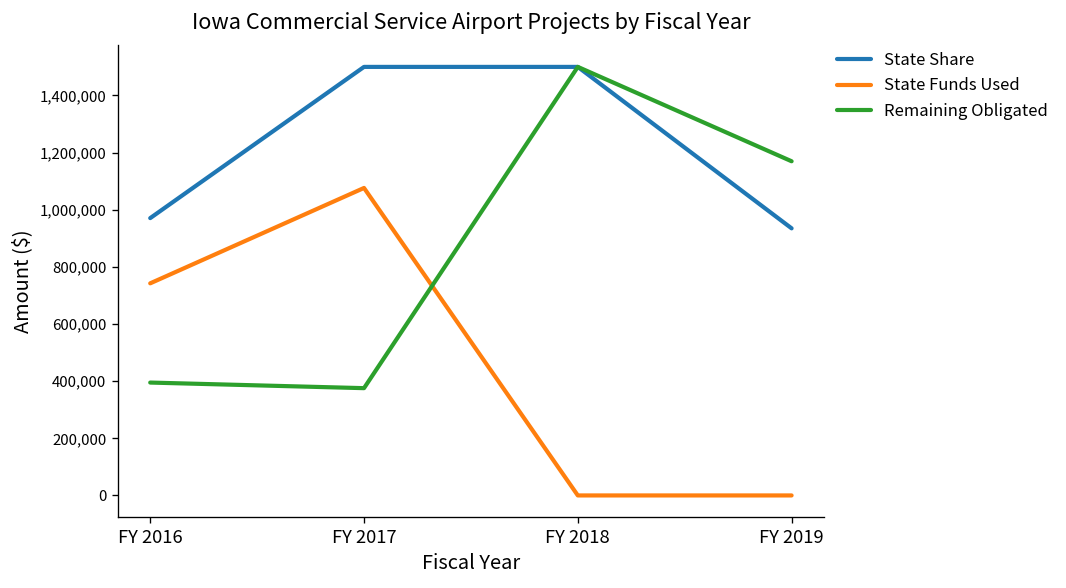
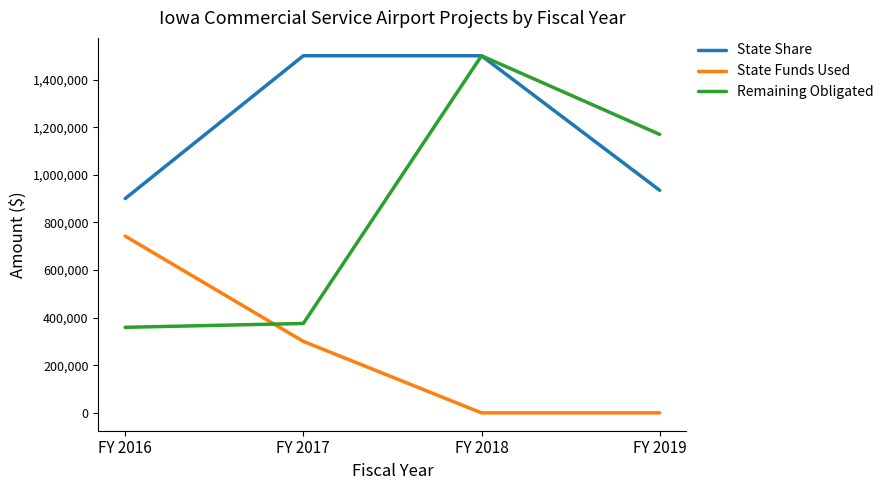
  {
    "State Share": {
-     "FY 2016": "970,000",
+     "FY 2016": "900,000",
      "FY 2017": "1,500,000",
      "FY 2019": "930,000"
    },
    "State Funds Used": {
      "FY 2016": "740,000",
-     "FY 2017": "1,080,000",
+     "FY 2017": "300,000",
      "FY 2018": "0",
      "FY 2019": "0"
    },
    "Remaining Obligated": {
-     "FY 2016": "400,000",
+     "FY 2016": "360,000",
      "FY 2017": "380,000",
      "FY 2019": "1,170,000"
    }
  }
